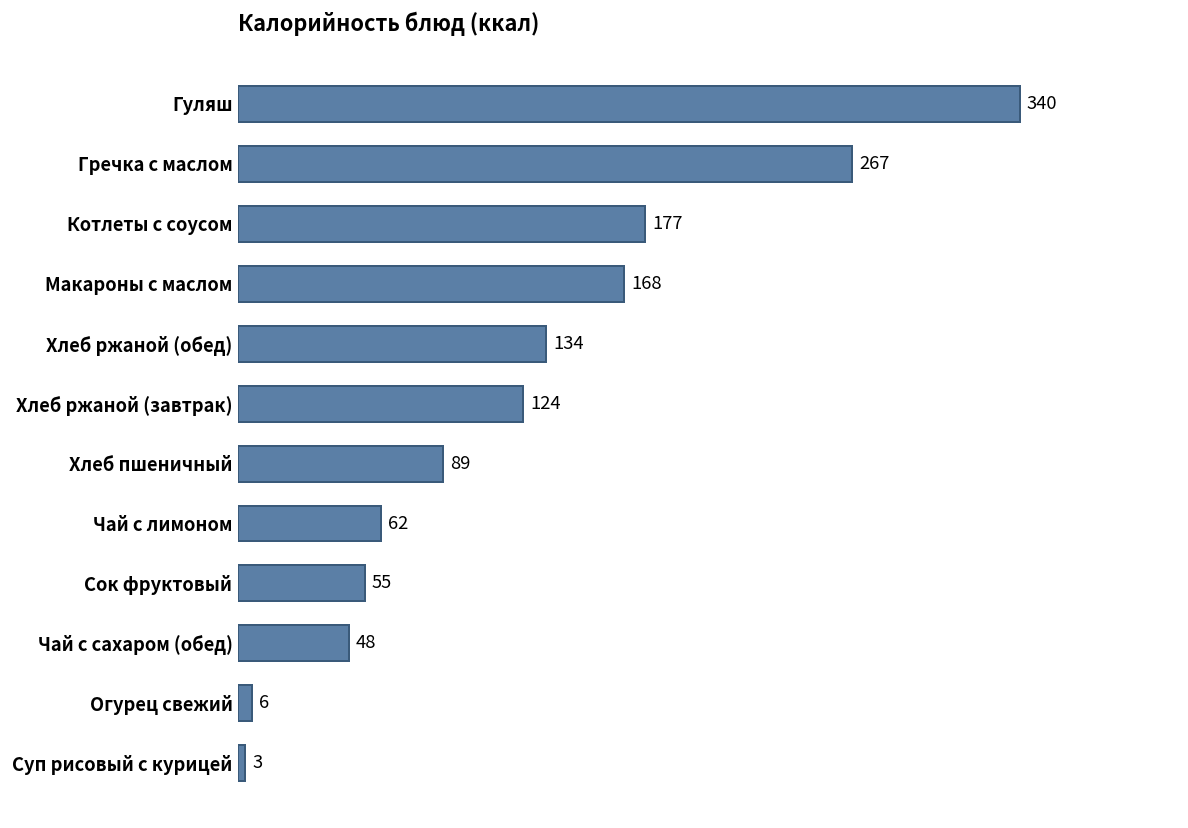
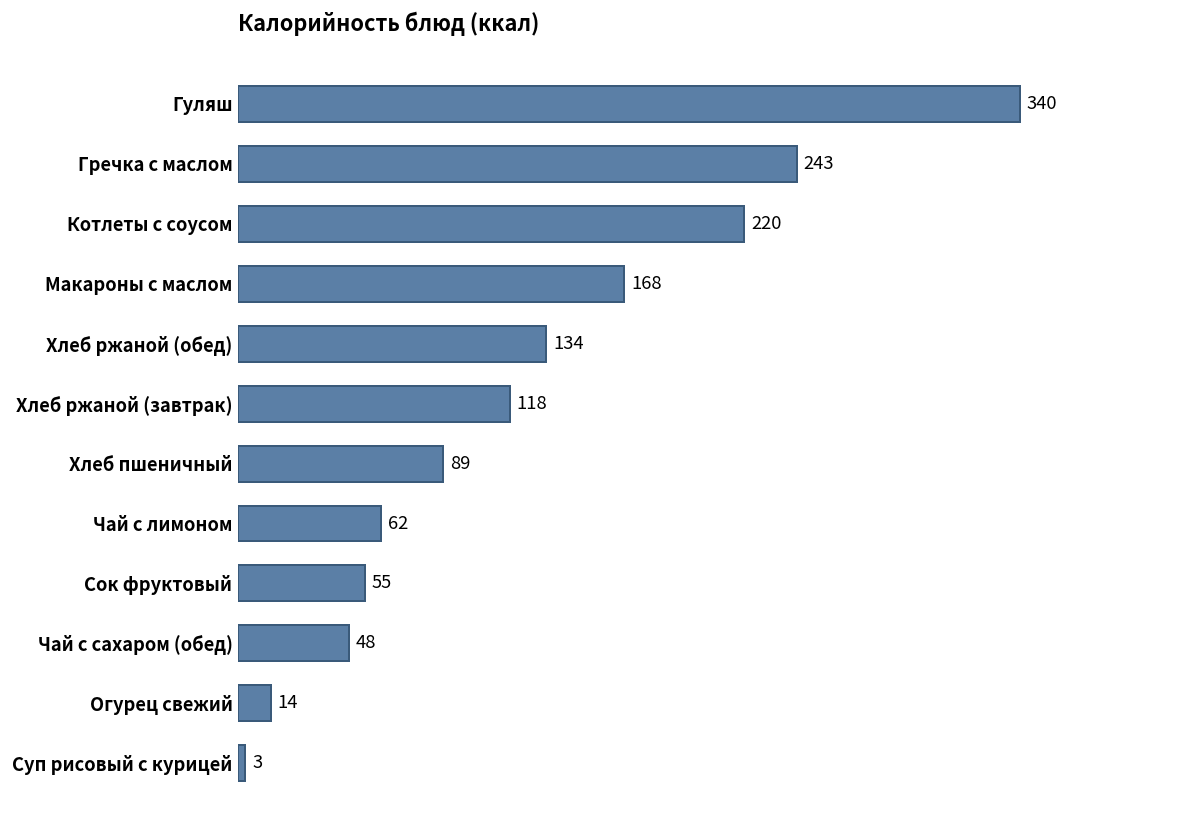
  {
    "Гуляш": 340,
-   "Гречка с маслом": 267,
-   "Котлеты с соусом": 177,
+   "Гречка с маслом": 243,
+   "Котлеты с соусом": 220,
    "Макароны с маслом": 168,
    "Хлеб ржаной (обед)": 134,
-   "Хлеб ржаной (завтрак)": 124,
+   "Хлеб ржаной (завтрак)": 118,
    "Хлеб пшеничный": 89,
    "Чай с лимоном": 62,
    "Сок фруктовый": 55,
    "Чай с сахаром (обед)": 48,
-   "Огурец свежий": 6,
+   "Огурец свежий": 14,
    "Суп рисовый с курицей": 3
  }
